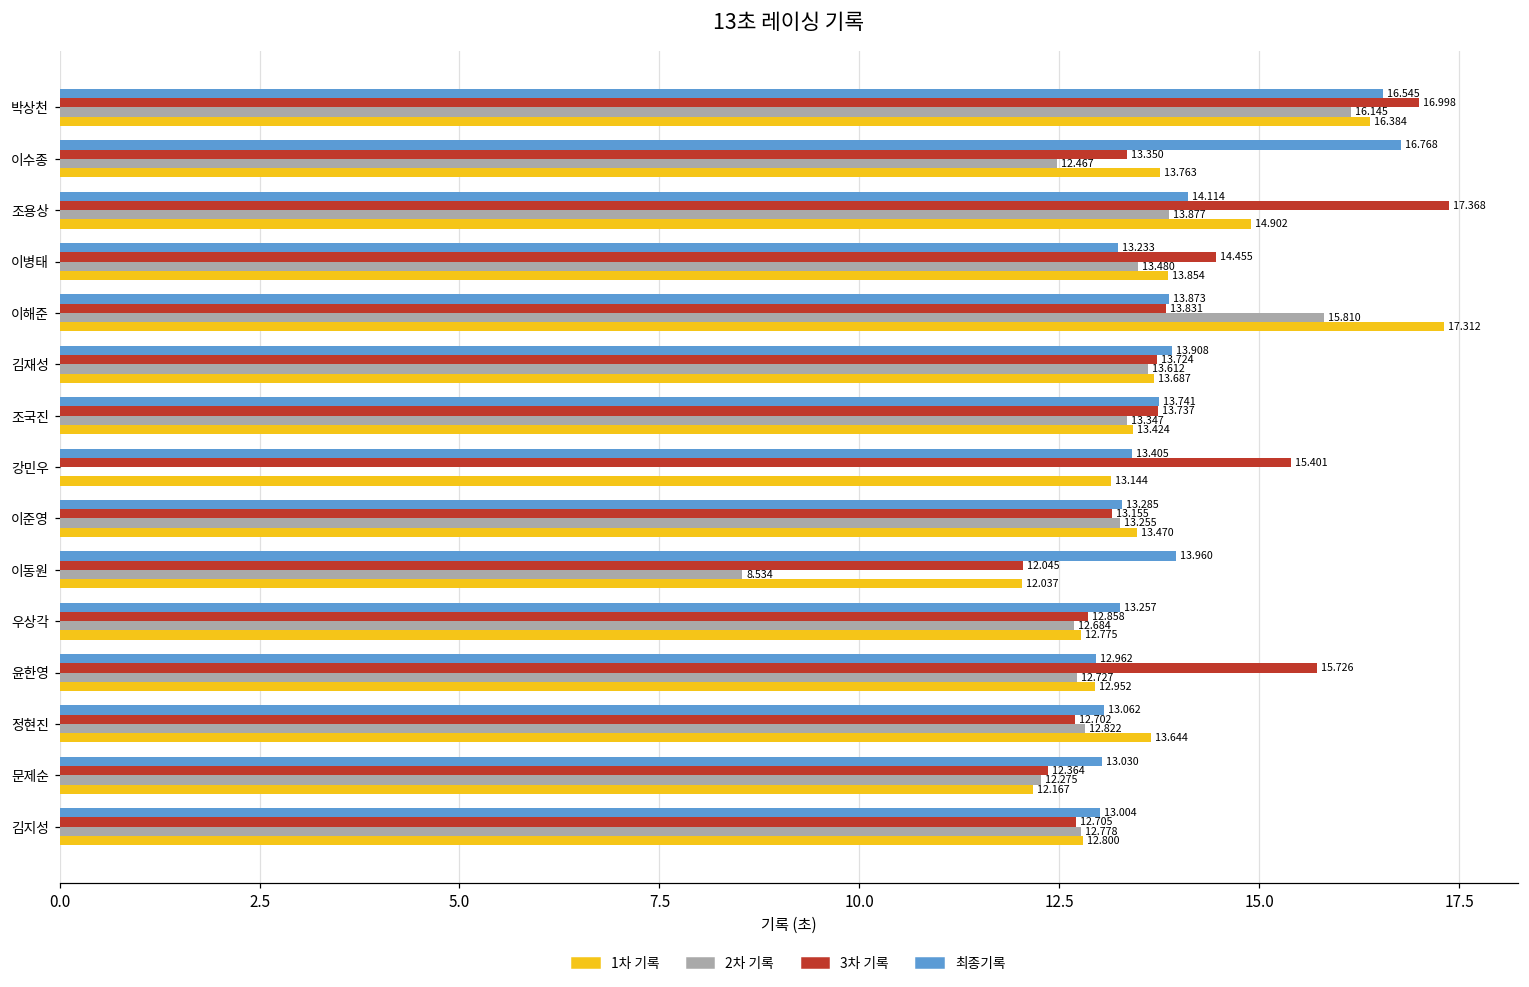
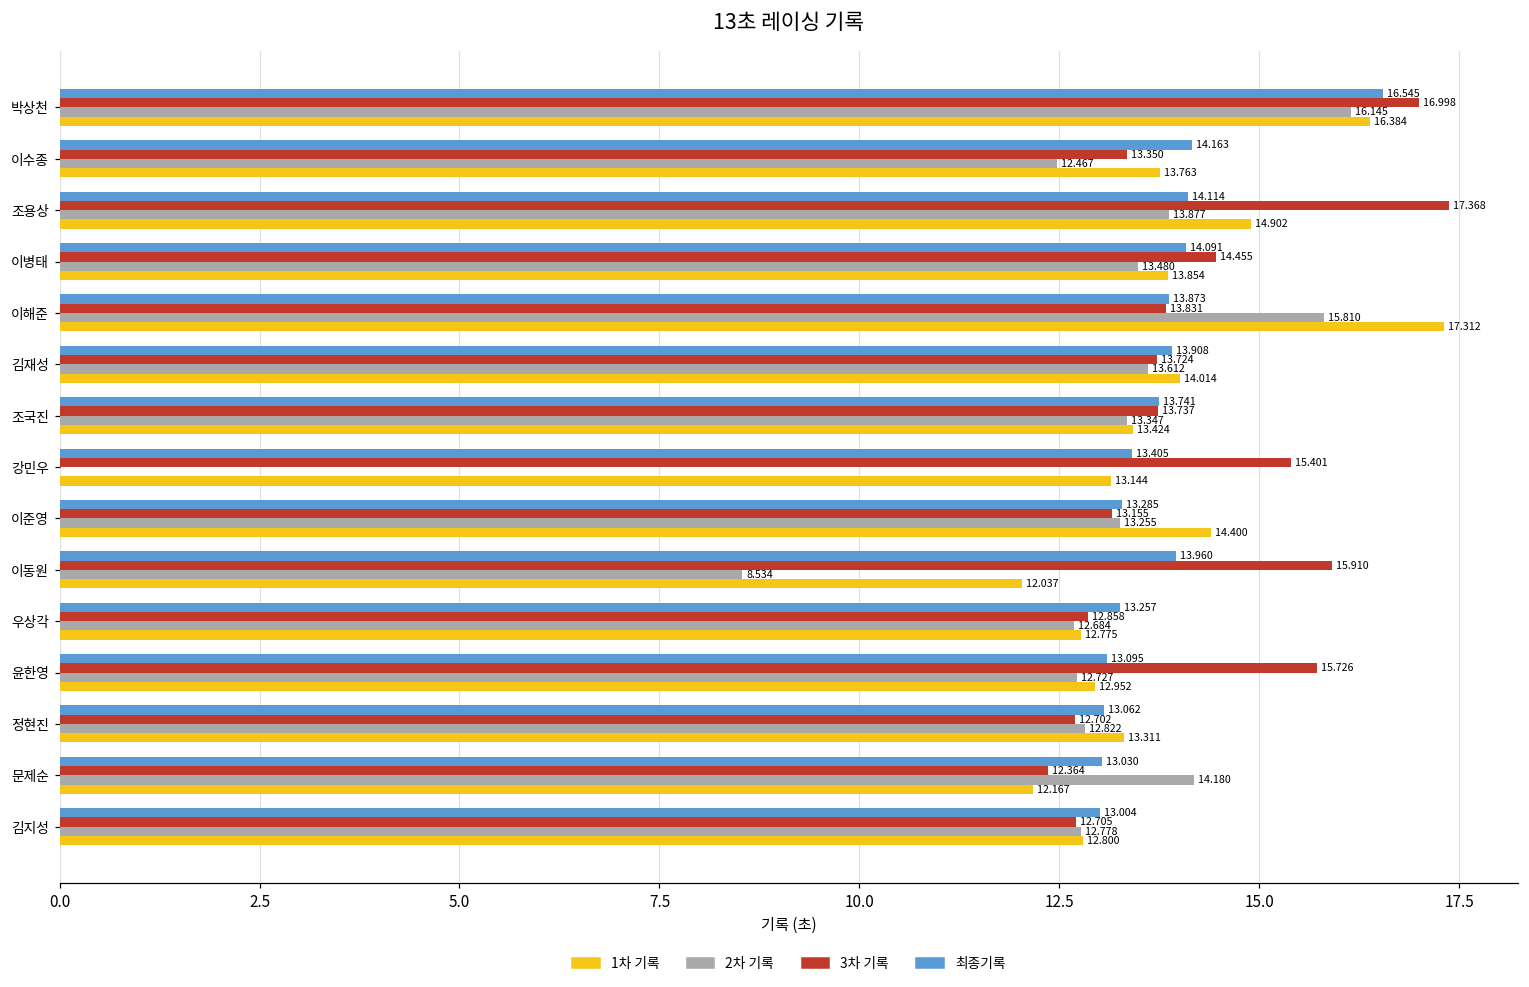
  {
    "1차 기록": {
      "박상천": 16.384,
      "이수종": 13.763,
      "조용상": 14.902,
      "이병태": 13.854,
      "이해준": 17.312,
-     "김재성": 13.687,
+     "김재성": 14.014,
      "조국진": 13.424,
      "강민우": 13.144,
-     "이준영": 13.470,
+     "이준영": 14.400,
      "이동원": 12.037,
      "우상각": 12.775,
      "윤한영": 12.952,
-     "정현진": 13.644,
+     "정현진": 13.311,
      "문제순": 12.167
    },
    "2차 기록": {
      "박상천": 16.145,
      "이수종": 12.467,
      "조용상": 13.877,
      "이병태": 13.480,
      "이해준": 15.810,
      "김재성": 13.612,
      "조국진": 13.347,
      "이준영": 13.255,
      "이동원": 8.534,
      "우상각": 12.684,
      "윤한영": 12.727,
      "정현진": 12.822,
-     "문제순": 12.275
+     "문제순": 14.180
    },
    "3차 기록": {
      "박상천": 16.998,
      "이수종": 13.350,
      "조용상": 17.368,
      "이병태": 14.455,
      "이해준": 13.831,
      "김재성": 13.724,
      "조국진": 13.737,
      "강민우": 15.401,
      "이준영": 13.155,
-     "이동원": 12.045,
+     "이동원": 15.910,
      "우상각": 12.858,
      "윤한영": 15.726,
      "정현진": 12.702,
      "문제순": 12.364,
      "김지성": 12.705
    },
    "최종기록": {
      "박상천": 16.545,
-     "이수종": 16.768,
+     "이수종": 14.163,
      "조용상": 14.114,
-     "이병태": 13.233,
+     "이병태": 14.091,
      "이해준": 13.873,
      "김재성": 13.908,
      "조국진": 13.741,
      "강민우": 13.405,
      "이준영": 13.285,
      "이동원": 13.960,
      "우상각": 13.257,
-     "윤한영": 12.962,
+     "윤한영": 13.095,
      "정현진": 13.062,
      "문제순": 13.030,
      "김지성": 13.004
    }
  }
